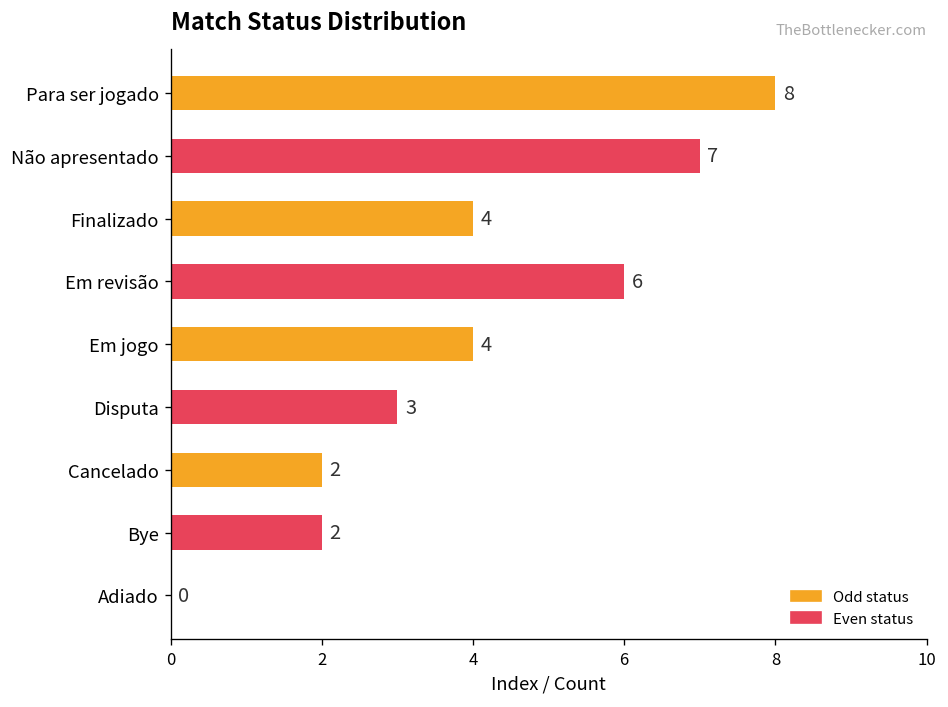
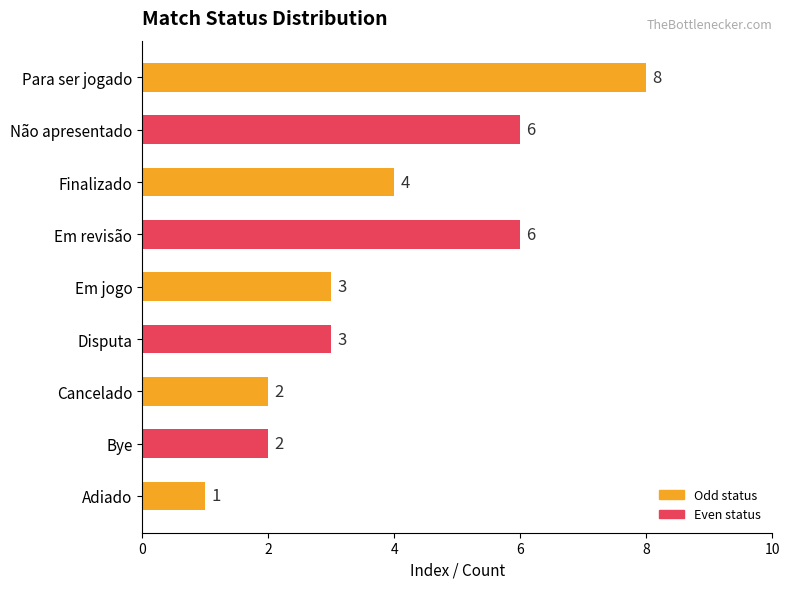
  {
    "Para ser jogado": 8,
-   "Não apresentado": 7,
+   "Não apresentado": 6,
    "Finalizado": 4,
    "Em revisão": 6,
-   "Em jogo": 4,
+   "Em jogo": 3,
    "Disputa": 3,
    "Cancelado": 2,
    "Bye": 2,
-   "Adiado": 0
+   "Adiado": 1
  }
